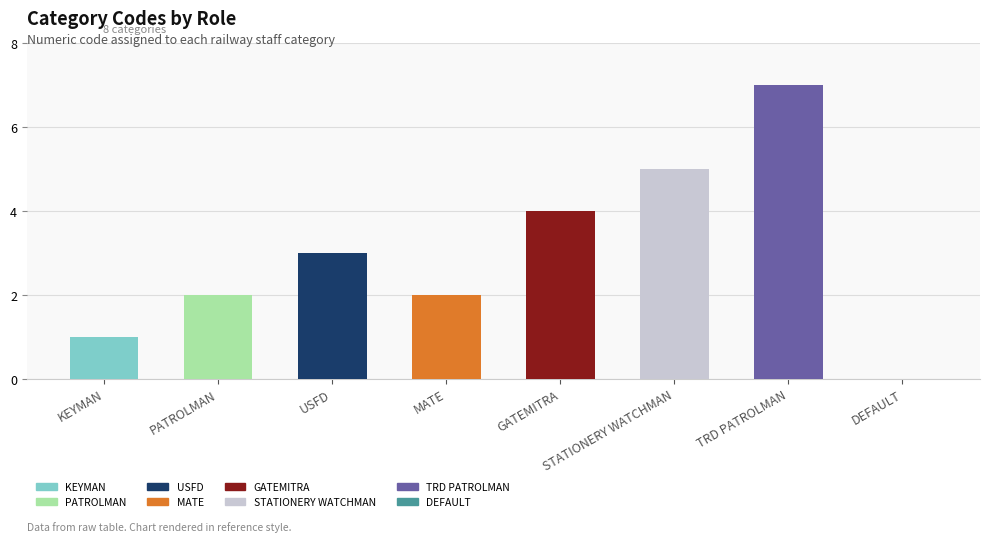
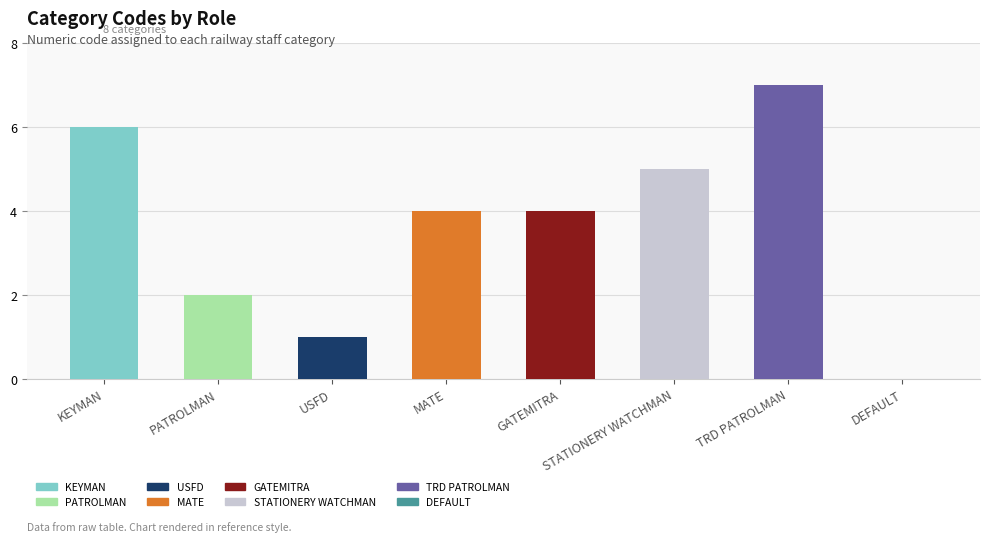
  {
-   "KEYMAN": 1,
+   "KEYMAN": 6,
    "PATROLMAN": 2,
-   "USFD": 3,
-   "MATE": 2,
+   "USFD": 1,
+   "MATE": 4,
    "GATEMITRA": 4,
    "STATIONERY WATCHMAN": 5,
    "TRD PATROLMAN": 7,
    "DEFAULT": 0
  }
